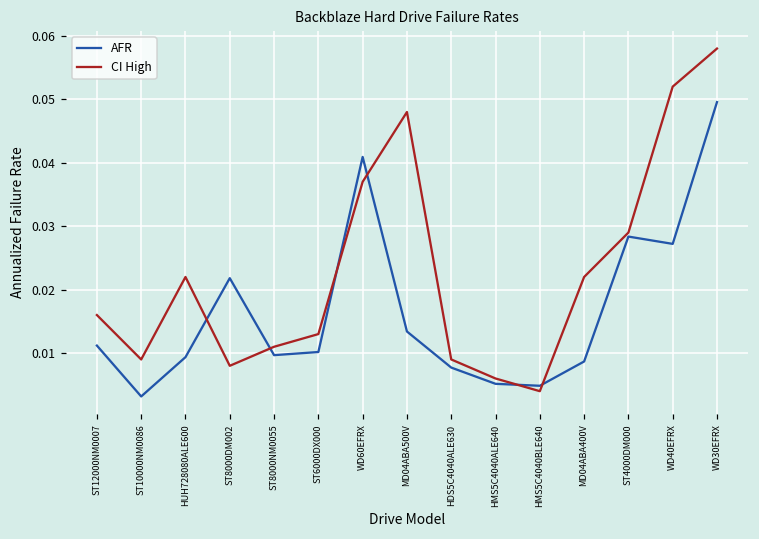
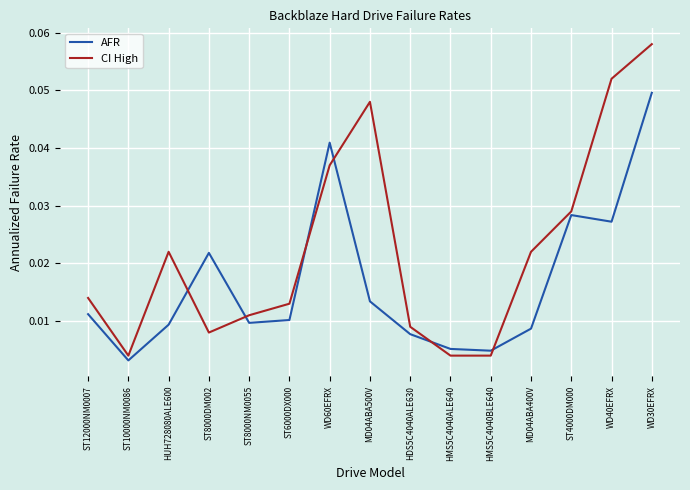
  {
    "AFR": {
      "ST12000NM0007": 0.011,
      "ST10000NM0086": 0.003,
      "HUH728080ALE600": 0.009,
      "ST8000DM002": 0.022,
      "ST8000NM0055": 0.010,
      "ST6000DX000": 0.010,
      "WD60EFRX": 0.041,
      "MD04ABA500V": 0.013,
      "HDS5C4040ALE630": 0.008,
      "HMS5C4040ALE640": 0.005,
      "HMS5C4040BLE640": 0.005,
      "MD04ABA400V": 0.009,
      "ST4000DM000": 0.028,
      "WD40EFRX": 0.027,
      "WD30EFRX": 0.050
    },
    "CI High": {
-     "ST12000NM0007": 0.016,
-     "ST10000NM0086": 0.009,
+     "ST12000NM0007": 0.014,
+     "ST10000NM0086": 0.004,
      "HUH728080ALE600": 0.022,
      "ST8000DM002": 0.008,
      "ST8000NM0055": 0.011,
      "ST6000DX000": 0.013,
      "WD60EFRX": 0.037,
      "MD04ABA500V": 0.048,
      "HDS5C4040ALE630": 0.009,
-     "HMS5C4040ALE640": 0.006,
+     "HMS5C4040ALE640": 0.004,
      "HMS5C4040BLE640": 0.004,
      "MD04ABA400V": 0.022,
      "ST4000DM000": 0.029,
      "WD40EFRX": 0.052,
      "WD30EFRX": 0.058
    }
  }
